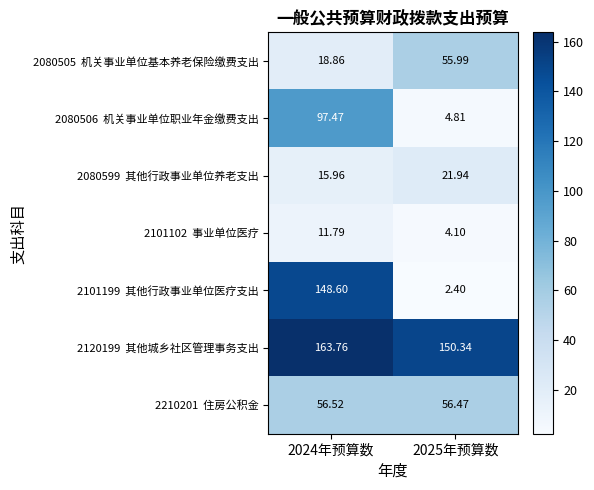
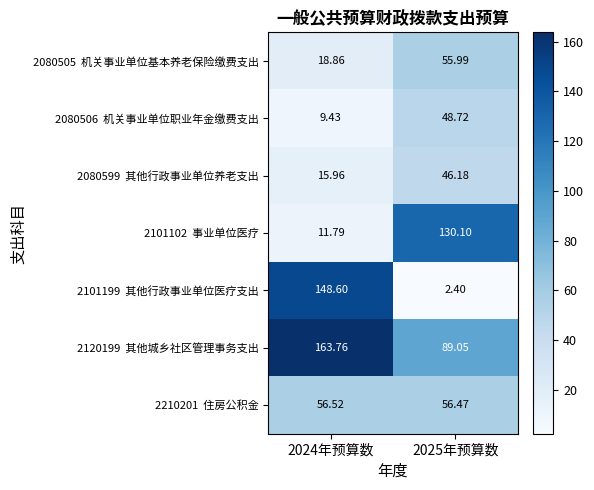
  {
    "2080505 机关事业单位基本养老保险缴费支出": {
      "2024年预算数": 18.86,
      "2025年预算数": 55.99
    },
    "2080506 机关事业单位职业年金缴费支出": {
-     "2024年预算数": 97.47,
-     "2025年预算数": 4.81
+     "2024年预算数": 9.43,
+     "2025年预算数": 48.72
    },
    "2080599 其他行政事业单位养老支出": {
      "2024年预算数": 15.96,
-     "2025年预算数": 21.94
+     "2025年预算数": 46.18
    },
    "2101102 事业单位医疗": {
      "2024年预算数": 11.79,
-     "2025年预算数": 4.10
+     "2025年预算数": 130.10
    },
    "2101199 其他行政事业单位医疗支出": {
      "2024年预算数": 148.60,
      "2025年预算数": 2.40
    },
    "2120199 其他城乡社区管理事务支出": {
      "2024年预算数": 163.76,
-     "2025年预算数": 150.34
+     "2025年预算数": 89.05
    },
    "2210201 住房公积金": {
      "2024年预算数": 56.52,
      "2025年预算数": 56.47
    }
  }
